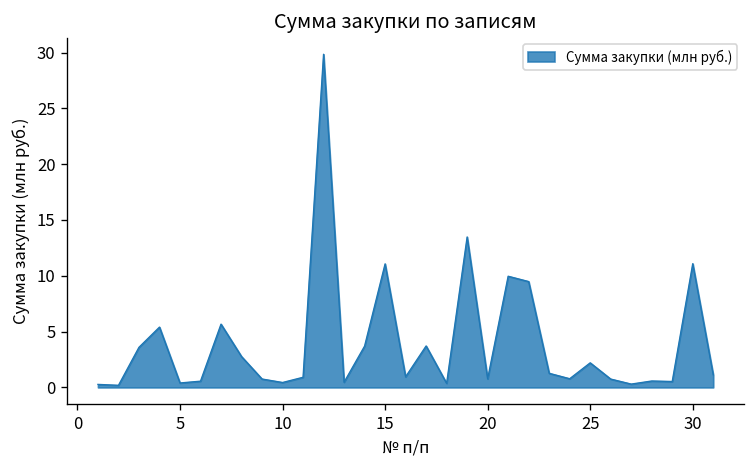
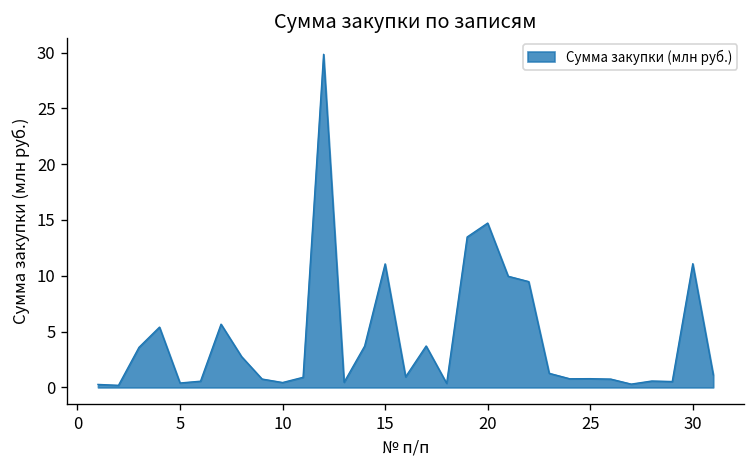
  {
    "5": 0,
    "10": 0,
    "15": 11,
-   "20": 1,
-   "25": 2,
+   "20": 15,
+   "25": 1,
    "30": 11
  }
